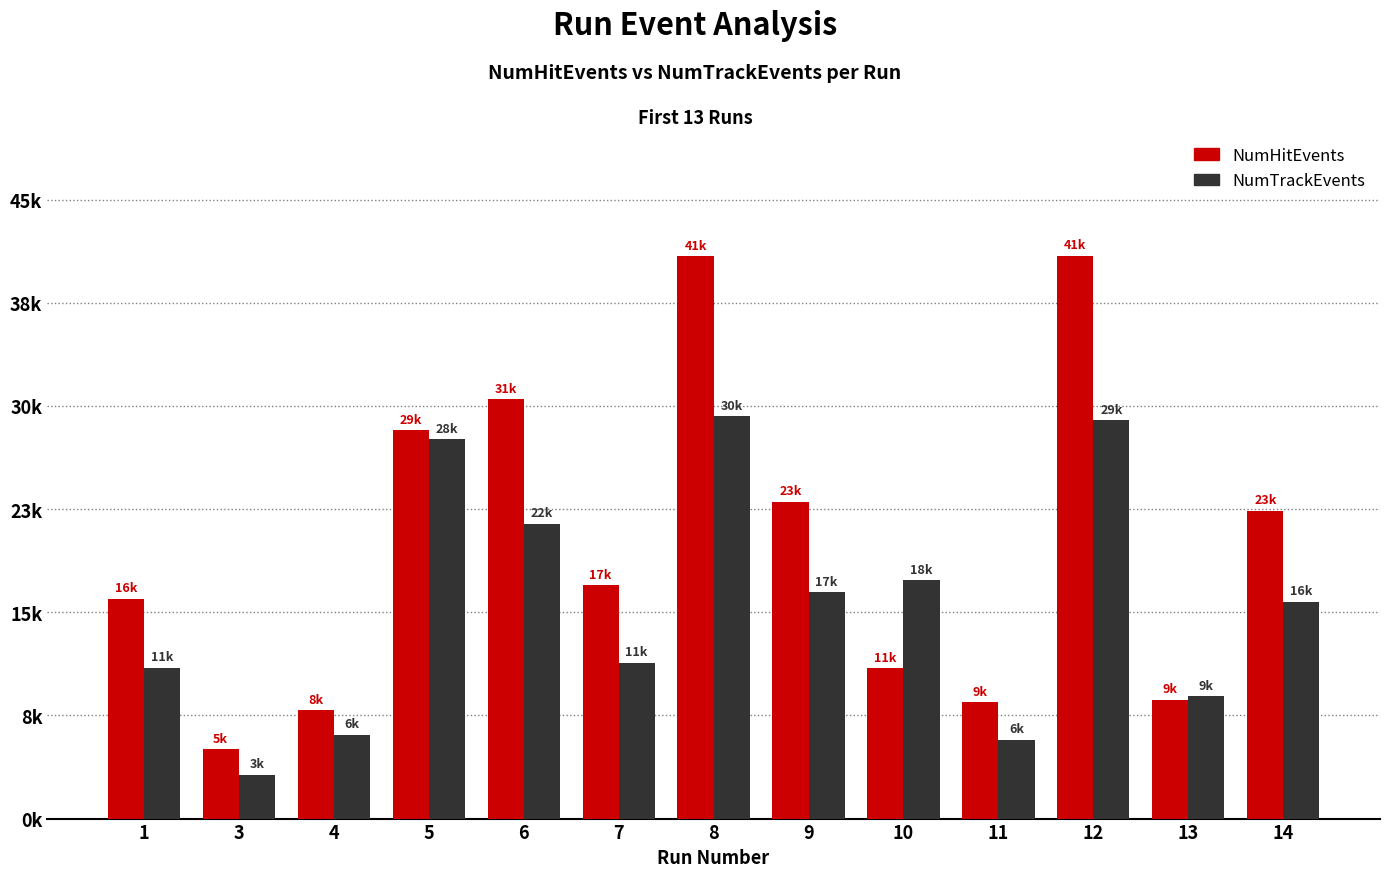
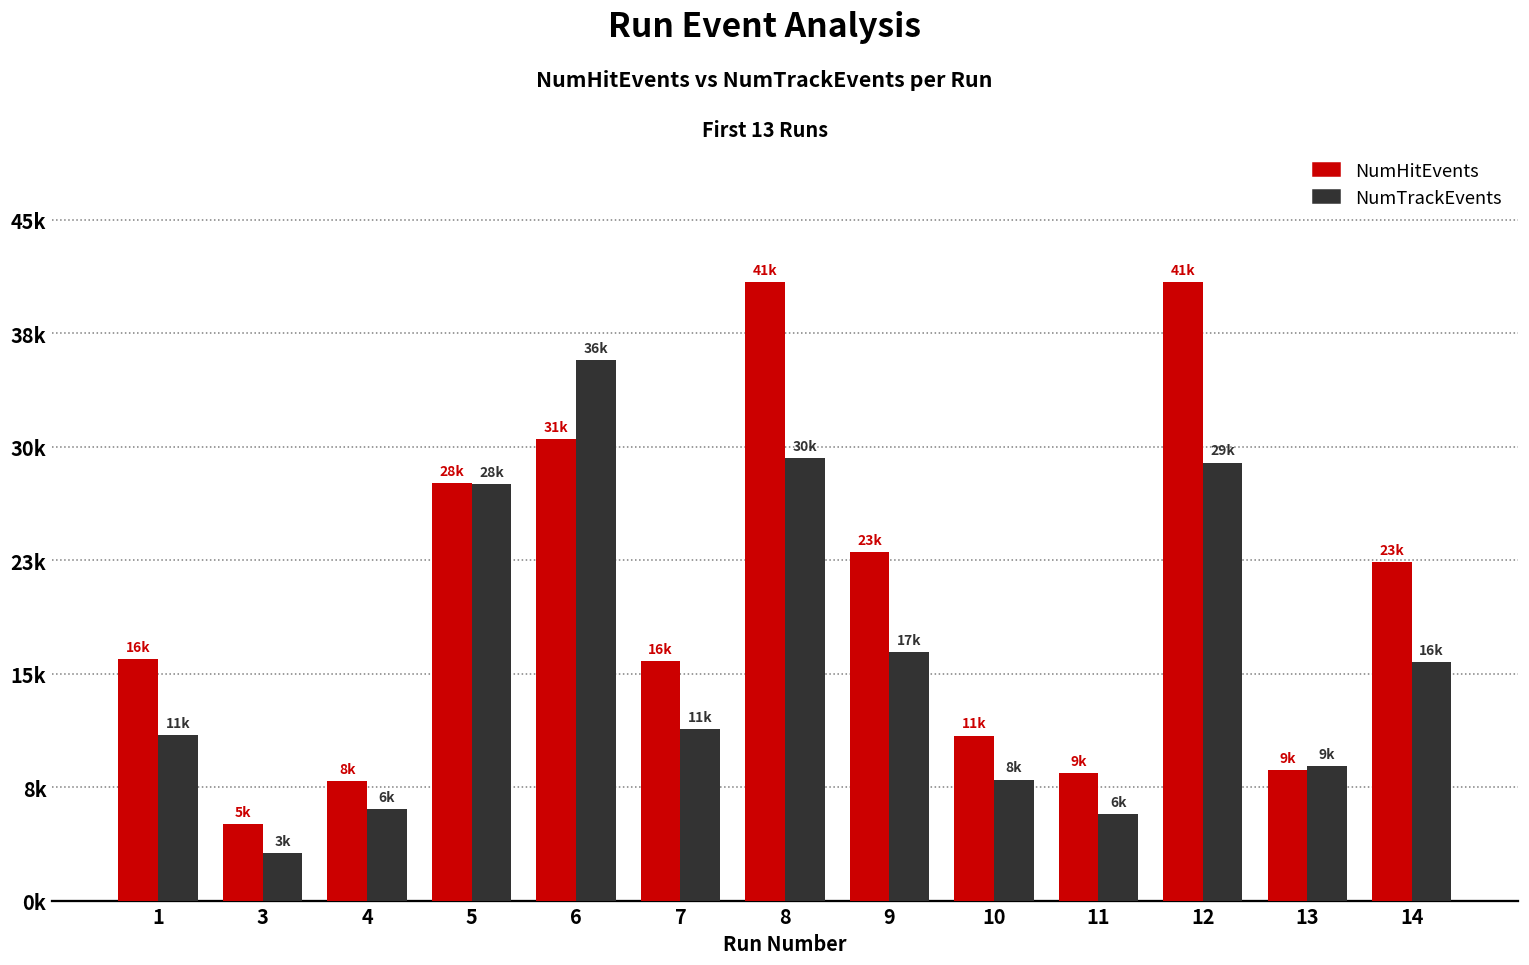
  {
    "NumHitEvents": {
      "1": "16k",
      "3": "5k",
      "4": "8k",
-     "5": "29k",
+     "5": "28k",
      "6": "31k",
-     "7": "17k",
+     "7": "16k",
      "8": "41k",
      "9": "23k",
      "10": "11k",
      "11": "9k",
      "12": "41k",
      "13": "9k",
      "14": "23k"
    },
    "NumTrackEvents": {
      "1": "11k",
      "3": "3k",
      "4": "6k",
      "5": "28k",
-     "6": "22k",
+     "6": "36k",
      "7": "11k",
      "8": "30k",
      "9": "17k",
-     "10": "18k",
+     "10": "8k",
      "11": "6k",
      "12": "29k",
      "13": "9k",
      "14": "16k"
    }
  }
